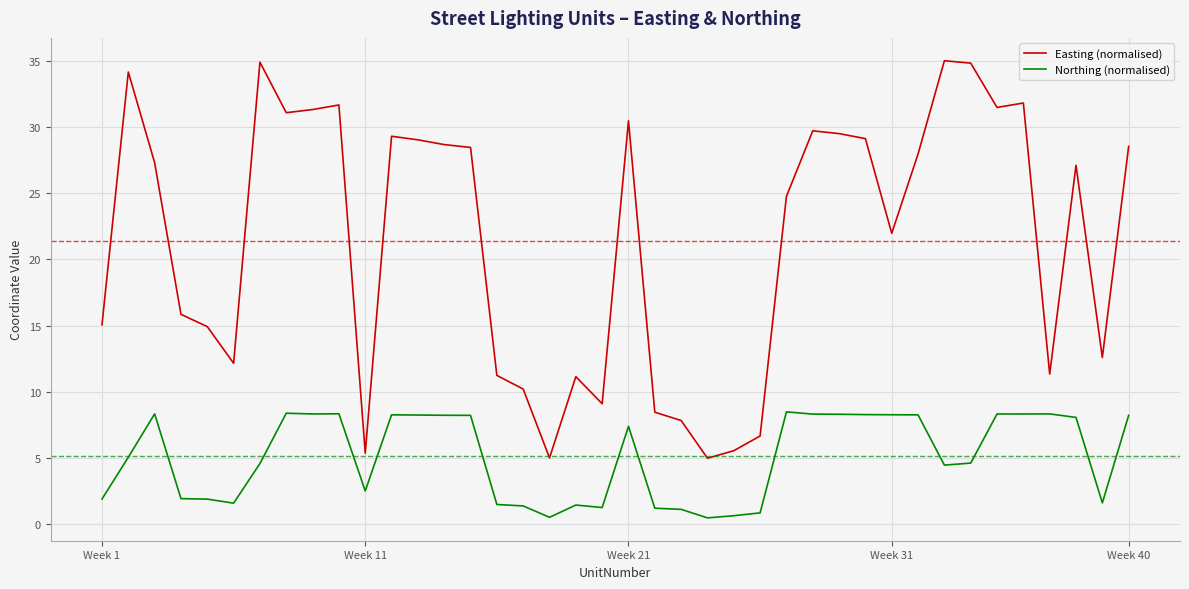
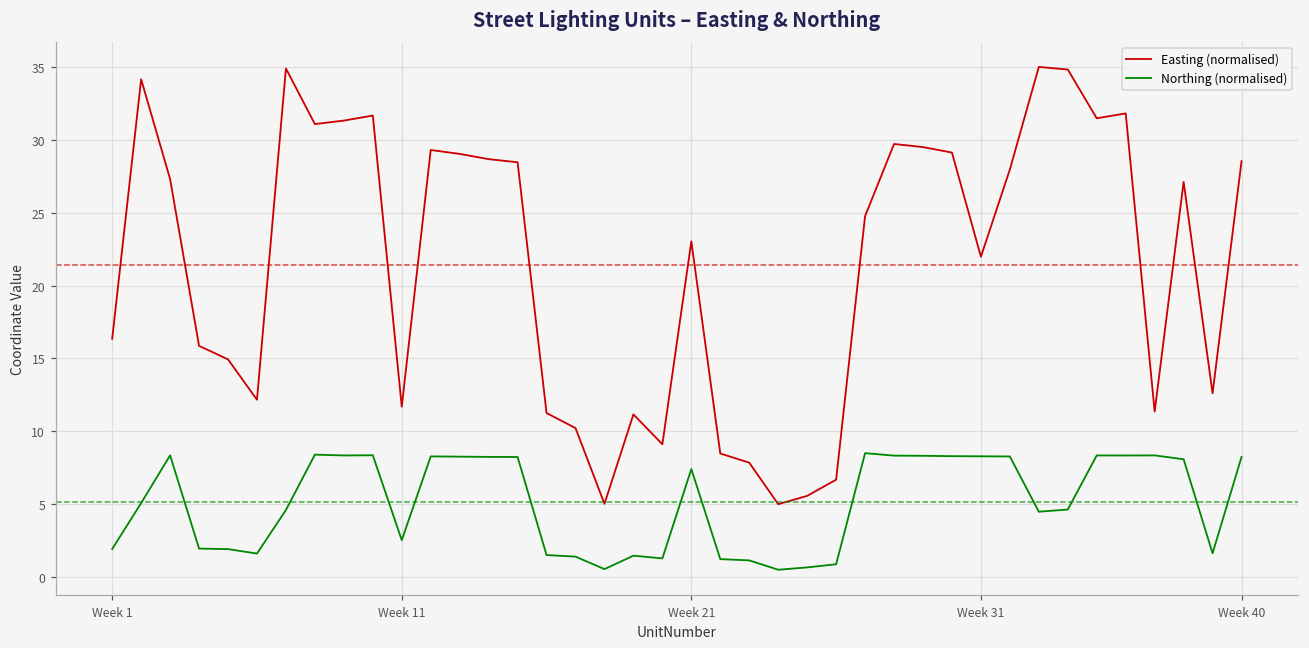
  {
    "Easting (normalised)": {
-     "Week 1": 15.1,
-     "Week 11": 5.4,
-     "Week 21": 30.5,
+     "Week 1": 16.3,
+     "Week 11": 11.7,
+     "Week 21": 23.0,
      "Week 31": 22.0,
      "Week 40": 28.5
    },
    "Northing (normalised)": {
      "Week 1": 1.9,
      "Week 11": 2.5,
      "Week 21": 7.4,
      "Week 31": 8.3,
      "Week 40": 8.2
    }
  }
